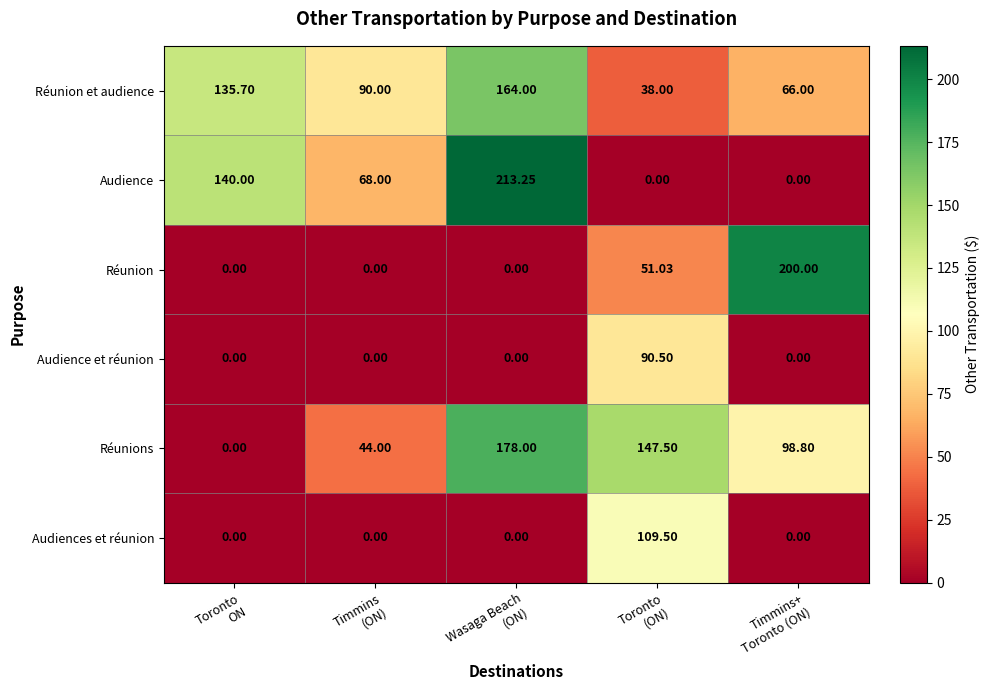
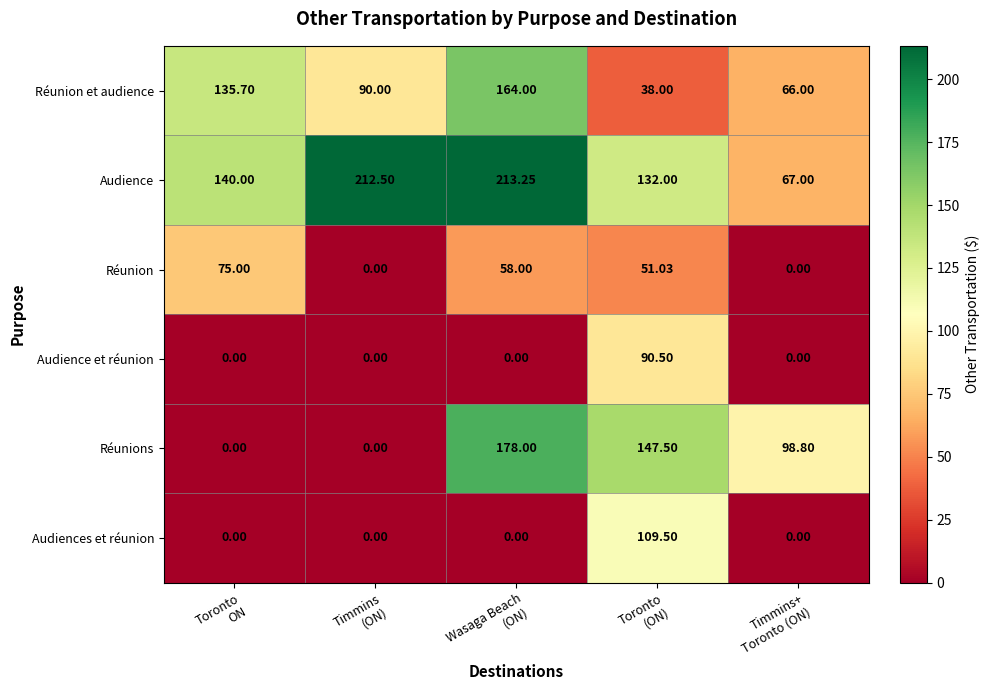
  {
    "Réunion et audience": {
      "Toronto ON": 135.70,
      "Timmins (ON)": 90.00,
      "Wasaga Beach (ON)": 164.00,
      "Toronto (ON)": 38.00,
      "Timmins+ Toronto (ON)": 66.00
    },
    "Audience": {
      "Toronto ON": 140.00,
-     "Timmins (ON)": 68.00,
+     "Timmins (ON)": 212.50,
      "Wasaga Beach (ON)": 213.25,
-     "Toronto (ON)": 0.00,
-     "Timmins+ Toronto (ON)": 0.00
+     "Toronto (ON)": 132.00,
+     "Timmins+ Toronto (ON)": 67.00
    },
    "Réunion": {
-     "Toronto ON": 0.00,
+     "Toronto ON": 75.00,
      "Timmins (ON)": 0.00,
-     "Wasaga Beach (ON)": 0.00,
+     "Wasaga Beach (ON)": 58.00,
      "Toronto (ON)": 51.03,
-     "Timmins+ Toronto (ON)": 200.00
+     "Timmins+ Toronto (ON)": 0.00
    },
    "Audience et réunion": {
      "Toronto ON": 0.00,
      "Timmins (ON)": 0.00,
      "Wasaga Beach (ON)": 0.00,
      "Toronto (ON)": 90.50,
      "Timmins+ Toronto (ON)": 0.00
    },
    "Réunions": {
      "Toronto ON": 0.00,
-     "Timmins (ON)": 44.00,
+     "Timmins (ON)": 0.00,
      "Wasaga Beach (ON)": 178.00,
      "Toronto (ON)": 147.50,
      "Timmins+ Toronto (ON)": 98.80
    },
    "Audiences et réunion": {
      "Toronto ON": 0.00,
      "Timmins (ON)": 0.00,
      "Wasaga Beach (ON)": 0.00,
      "Toronto (ON)": 109.50,
      "Timmins+ Toronto (ON)": 0.00
    }
  }
